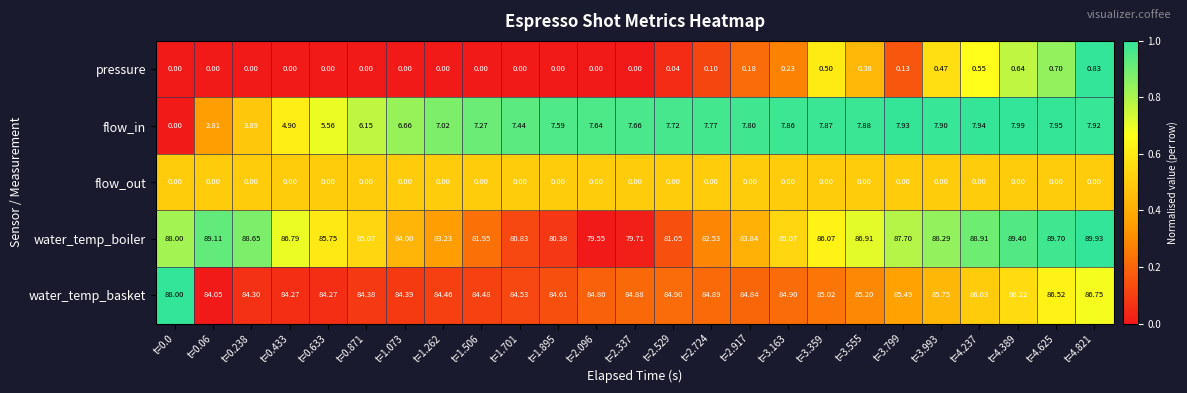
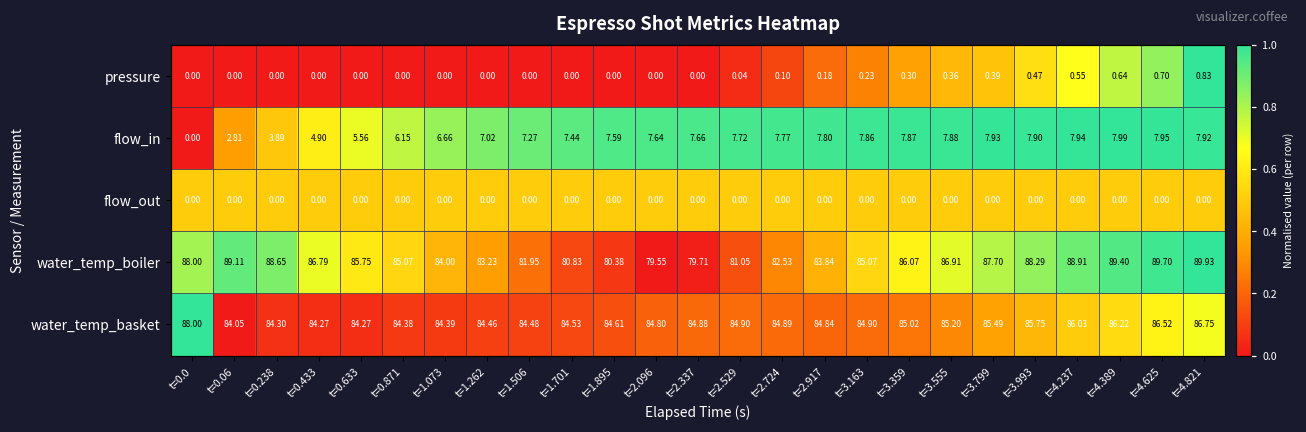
  {
    "pressure": {
      "t=0.0": 0.00,
      "t=0.06": 0.00,
      "t=0.238": 0.00,
      "t=0.433": 0.00,
      "t=0.633": 0.00,
      "t=0.871": 0.00,
      "t=1.073": 0.00,
      "t=1.262": 0.00,
      "t=1.506": 0.00,
      "t=1.701": 0.00,
      "t=1.895": 0.00,
      "t=2.096": 0.00,
      "t=2.337": 0.00,
      "t=2.529": 0.04,
      "t=2.724": 0.10,
      "t=2.917": 0.18,
      "t=3.163": 0.23,
-     "t=3.359": 0.50,
+     "t=3.359": 0.30,
      "t=3.555": 0.36,
-     "t=3.799": 0.13,
+     "t=3.799": 0.39,
      "t=3.993": 0.47,
      "t=4.237": 0.55,
      "t=4.389": 0.64,
      "t=4.625": 0.70,
      "t=4.821": 0.83
    },
    "flow_in": {
      "t=0.0": 0.00,
      "t=0.06": 2.81,
      "t=0.238": 3.89,
      "t=0.433": 4.90,
      "t=0.633": 5.56,
      "t=0.871": 6.15,
      "t=1.073": 6.66,
      "t=1.262": 7.02,
      "t=1.506": 7.27,
      "t=1.701": 7.44,
      "t=1.895": 7.59,
      "t=2.096": 7.64,
      "t=2.337": 7.66,
      "t=2.529": 7.72,
      "t=2.724": 7.77,
      "t=2.917": 7.80,
      "t=3.163": 7.86,
      "t=3.359": 7.87,
      "t=3.555": 7.88,
      "t=3.799": 7.93,
      "t=3.993": 7.90,
      "t=4.237": 7.94,
      "t=4.389": 7.99,
      "t=4.625": 7.95,
      "t=4.821": 7.92
    },
    "flow_out": {
      "t=0.0": 0.00,
      "t=0.06": 0.00,
      "t=0.238": 0.00,
      "t=0.433": 0.00,
      "t=0.633": 0.00,
      "t=0.871": 0.00,
      "t=1.073": 0.00,
      "t=1.262": 0.00,
      "t=1.506": 0.00,
      "t=1.701": 0.00,
      "t=1.895": 0.00,
      "t=2.096": 0.00,
      "t=2.337": 0.00,
      "t=2.529": 0.00,
      "t=2.724": 0.00,
      "t=2.917": 0.00,
      "t=3.163": 0.00,
      "t=3.359": 0.00,
      "t=3.555": 0.00,
      "t=3.799": 0.00,
      "t=3.993": 0.00,
      "t=4.237": 0.00,
      "t=4.389": 0.00,
      "t=4.625": 0.00,
      "t=4.821": 0.00
    },
    "water_temp_boiler": {
      "t=0.0": 88.00,
      "t=0.06": 89.11,
      "t=0.238": 88.65,
      "t=0.433": 86.79,
      "t=0.633": 85.75,
      "t=0.871": 85.07,
      "t=1.073": 84.00,
      "t=1.262": 83.23,
      "t=1.506": 81.95,
      "t=1.701": 80.83,
      "t=1.895": 80.38,
      "t=2.096": 79.55,
      "t=2.337": 79.71,
      "t=2.529": 81.05,
      "t=2.724": 82.53,
      "t=2.917": 83.84,
      "t=3.163": 85.07,
      "t=3.359": 86.07,
      "t=3.555": 86.91,
      "t=3.799": 87.70,
      "t=3.993": 88.29,
      "t=4.237": 88.91,
      "t=4.389": 89.40,
      "t=4.625": 89.70,
      "t=4.821": 89.93
    },
    "water_temp_basket": {
      "t=0.0": 88.00,
      "t=0.06": 84.05,
      "t=0.238": 84.30,
      "t=0.433": 84.27,
      "t=0.633": 84.27,
      "t=0.871": 84.38,
      "t=1.073": 84.39,
      "t=1.262": 84.46,
      "t=1.506": 84.48,
      "t=1.701": 84.53,
      "t=1.895": 84.61,
      "t=2.096": 84.80,
      "t=2.337": 84.88,
      "t=2.529": 84.90,
      "t=2.724": 84.89,
      "t=2.917": 84.84,
      "t=3.163": 84.90,
      "t=3.359": 85.02,
      "t=3.555": 85.20,
      "t=3.799": 85.49,
      "t=3.993": 85.75,
      "t=4.237": 86.03,
      "t=4.389": 86.22,
      "t=4.625": 86.52,
      "t=4.821": 86.75
    }
  }
